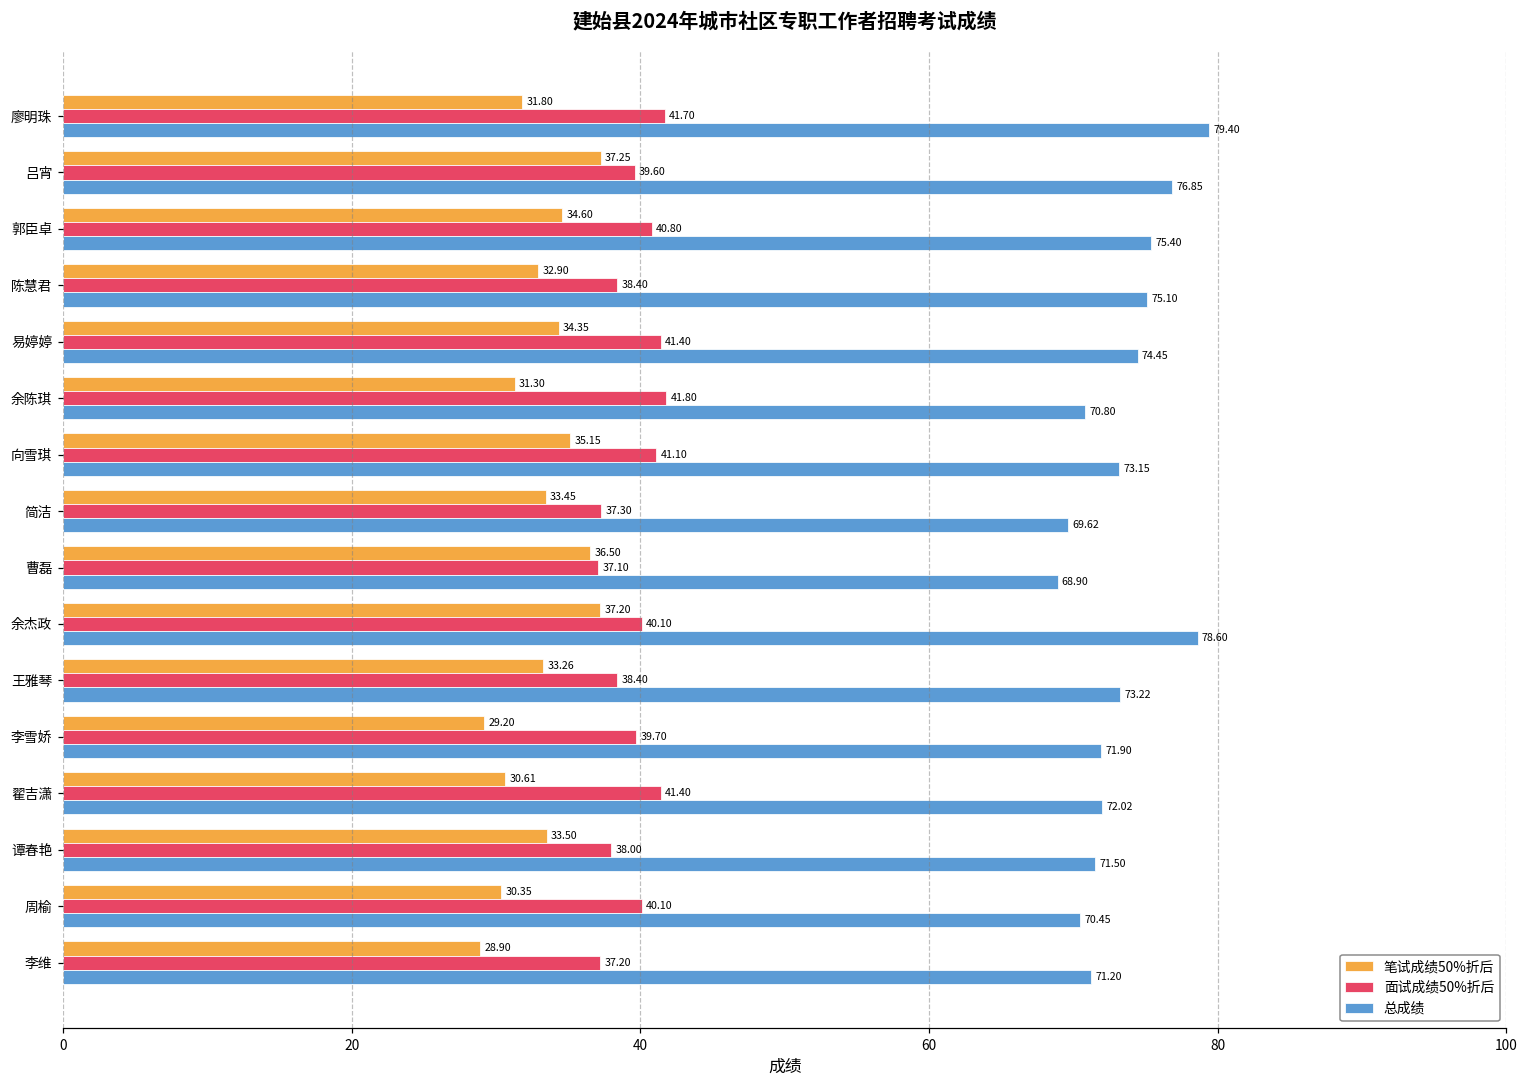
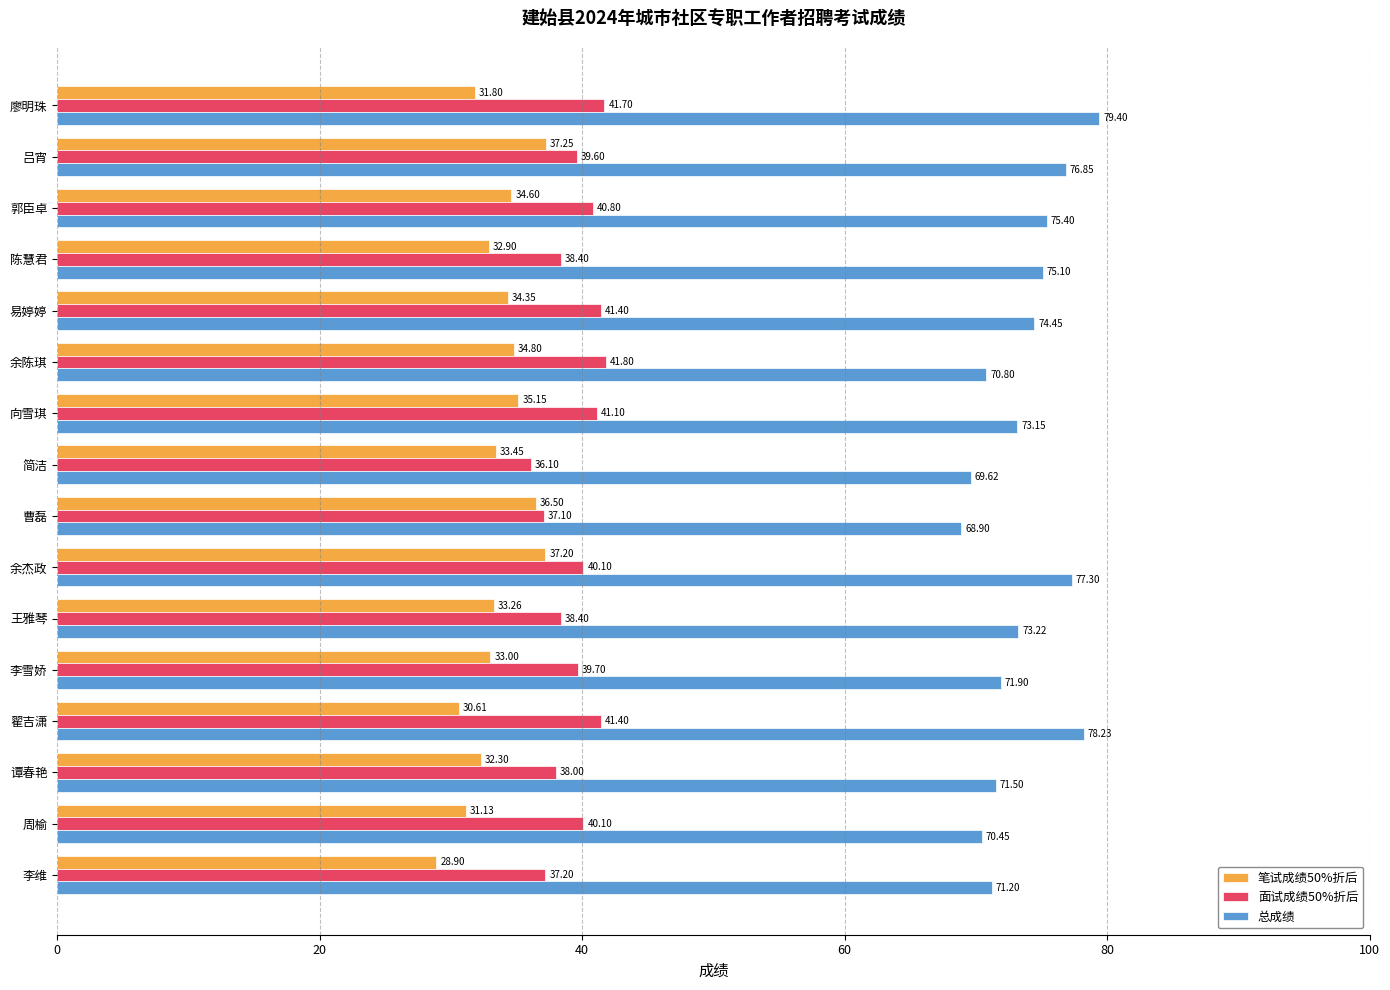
  {
    "笔试成绩50%折后": {
      "廖明珠": 31.80,
      "吕宵": 37.25,
      "郭臣卓": 34.60,
      "陈慧君": 32.90,
      "易婷婷": 34.35,
-     "余陈琪": 31.30,
+     "余陈琪": 34.80,
      "向雪琪": 35.15,
      "简洁": 33.45,
      "曹磊": 36.50,
      "余杰政": 37.20,
      "王雅琴": 33.26,
-     "李雪娇": 29.20,
+     "李雪娇": 33.00,
      "翟吉潇": 30.61,
-     "谭春艳": 33.50,
-     "周榆": 30.35,
+     "谭春艳": 32.30,
+     "周榆": 31.13,
      "李维": 28.90
    },
    "面试成绩50%折后": {
      "廖明珠": 41.70,
      "吕宵": 39.60,
      "郭臣卓": 40.80,
      "陈慧君": 38.40,
      "易婷婷": 41.40,
      "余陈琪": 41.80,
      "向雪琪": 41.10,
-     "简洁": 37.30,
+     "简洁": 36.10,
      "曹磊": 37.10,
      "余杰政": 40.10,
      "王雅琴": 38.40,
      "李雪娇": 39.70,
      "翟吉潇": 41.40,
      "谭春艳": 38.00,
      "周榆": 40.10,
      "李维": 37.20
    },
    "总成绩": {
      "廖明珠": 79.40,
      "吕宵": 76.85,
      "郭臣卓": 75.40,
      "陈慧君": 75.10,
      "易婷婷": 74.45,
      "余陈琪": 70.80,
      "向雪琪": 73.15,
      "简洁": 69.62,
      "曹磊": 68.90,
-     "余杰政": 78.60,
+     "余杰政": 77.30,
      "王雅琴": 73.22,
      "李雪娇": 71.90,
-     "翟吉潇": 72.02,
+     "翟吉潇": 78.23,
      "谭春艳": 71.50,
      "周榆": 70.45,
      "李维": 71.20
    }
  }
